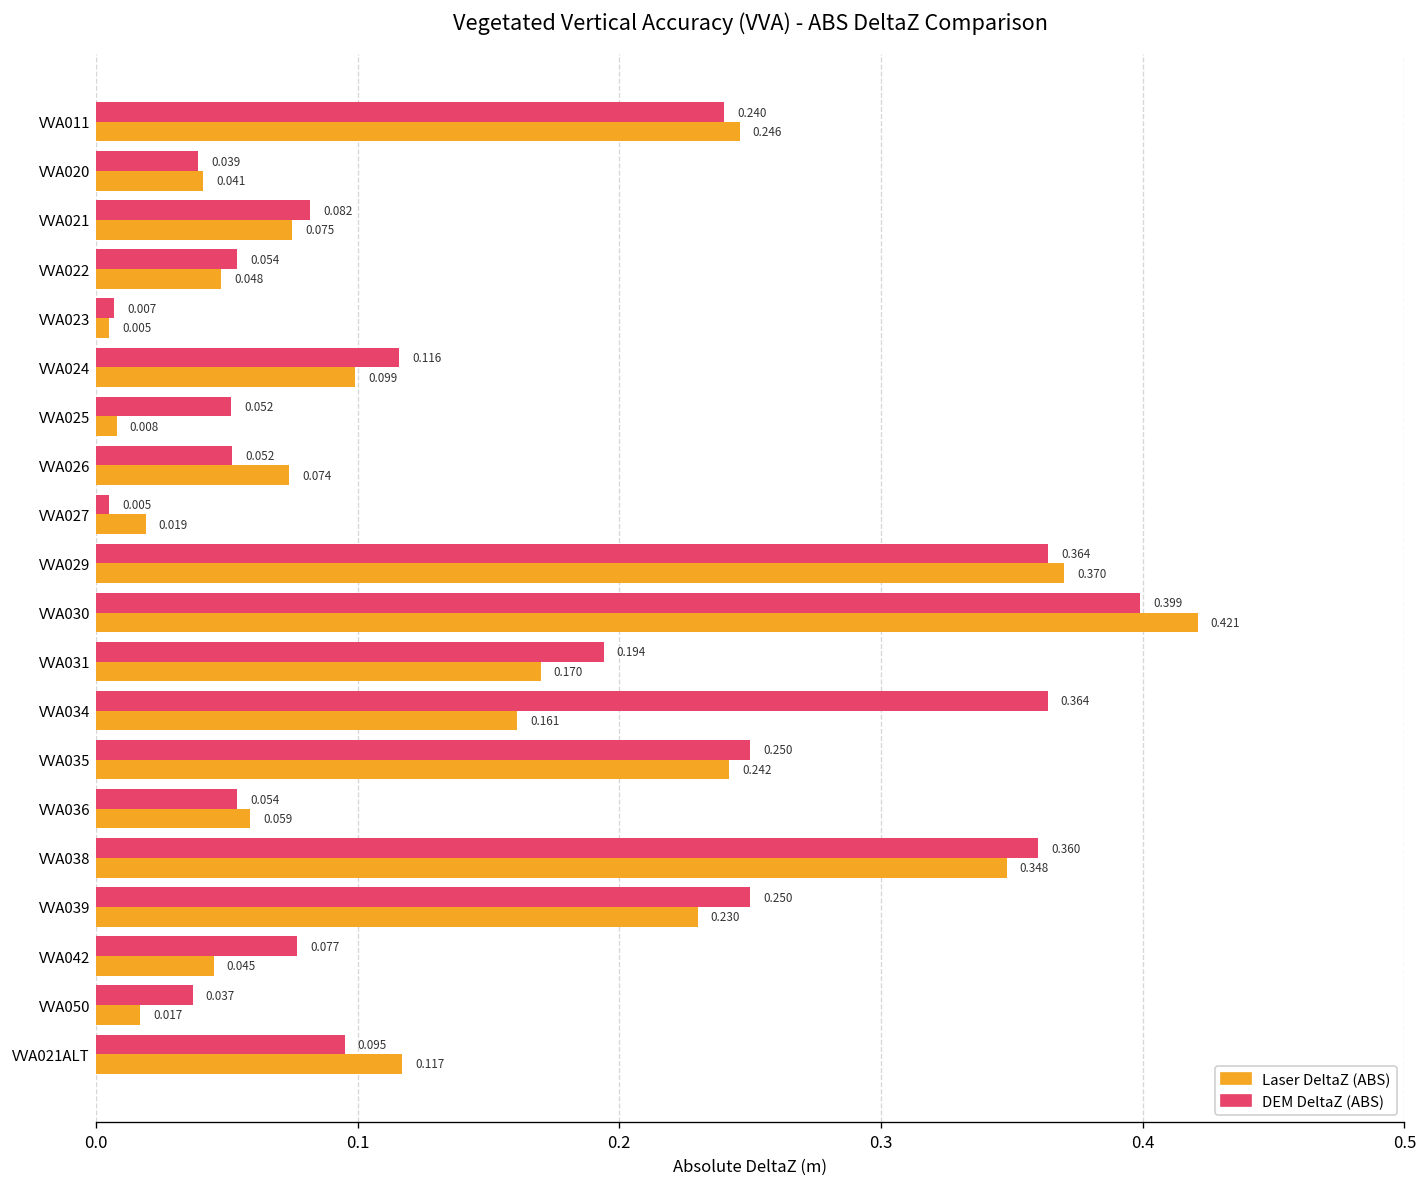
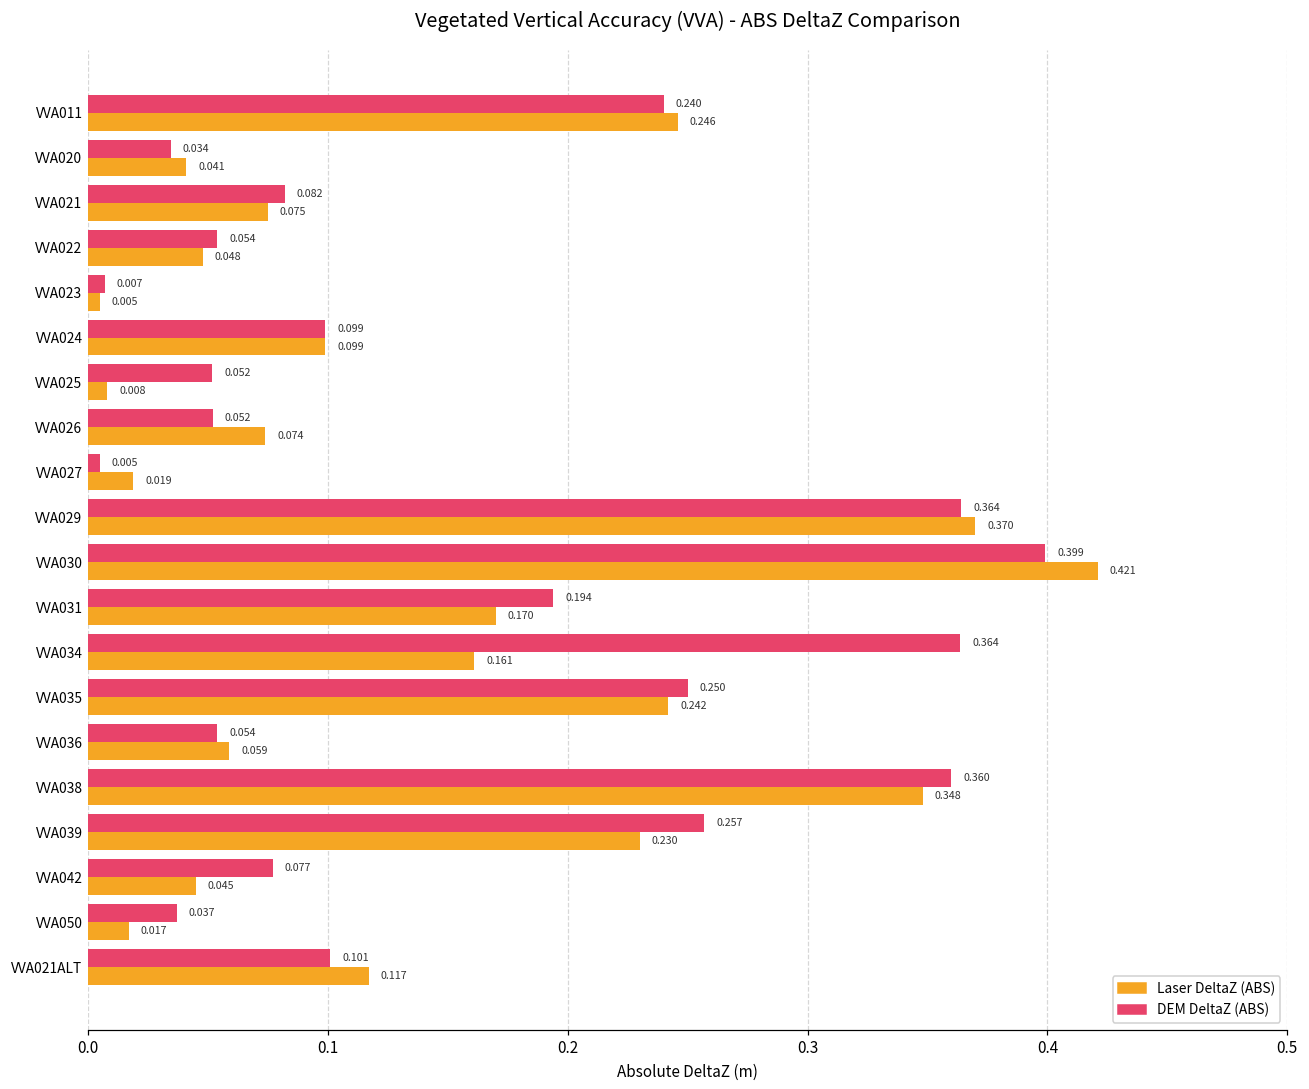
  {
    "Laser DeltaZ (ABS)": {
      "VVA011": 0.246,
      "VVA020": 0.041,
      "VVA021": 0.075,
      "VVA022": 0.048,
      "VVA023": 0.005,
      "VVA024": 0.099,
      "VVA025": 0.008,
      "VVA026": 0.074,
      "VVA027": 0.019,
      "VVA029": 0.370,
      "VVA030": 0.421,
      "VVA031": 0.170,
      "VVA034": 0.161,
      "VVA035": 0.242,
      "VVA036": 0.059,
      "VVA038": 0.348,
      "VVA039": 0.230,
      "VVA042": 0.045,
      "VVA050": 0.017,
      "VVA021ALT": 0.117
    },
    "DEM DeltaZ (ABS)": {
      "VVA011": 0.240,
-     "VVA020": 0.039,
+     "VVA020": 0.034,
      "VVA021": 0.082,
      "VVA022": 0.054,
      "VVA023": 0.007,
-     "VVA024": 0.116,
+     "VVA024": 0.099,
      "VVA025": 0.052,
      "VVA026": 0.052,
      "VVA027": 0.005,
      "VVA029": 0.364,
      "VVA030": 0.399,
      "VVA031": 0.194,
      "VVA034": 0.364,
      "VVA035": 0.250,
      "VVA036": 0.054,
      "VVA038": 0.360,
-     "VVA039": 0.250,
+     "VVA039": 0.257,
      "VVA042": 0.077,
      "VVA050": 0.037,
-     "VVA021ALT": 0.095
+     "VVA021ALT": 0.101
    }
  }
